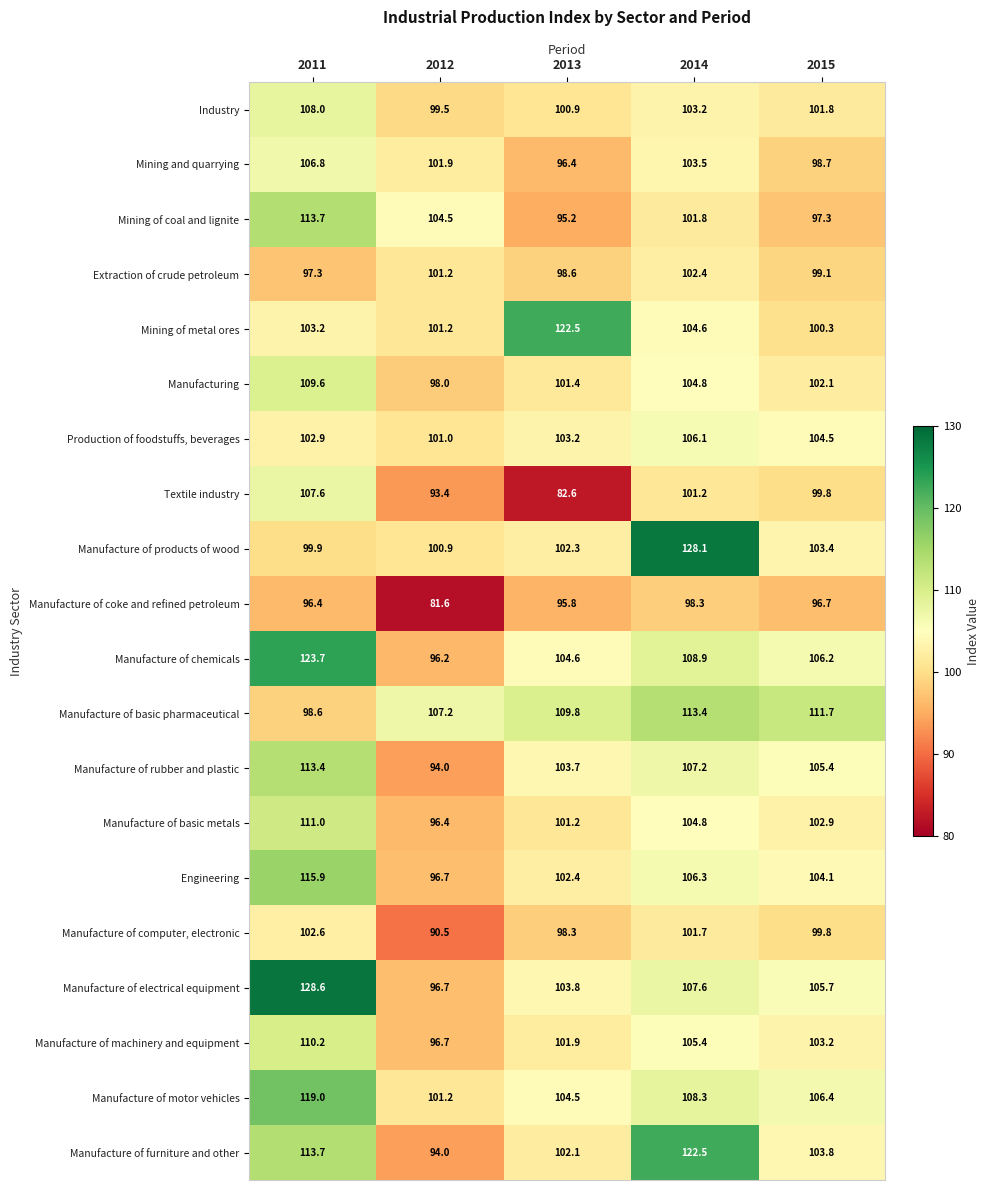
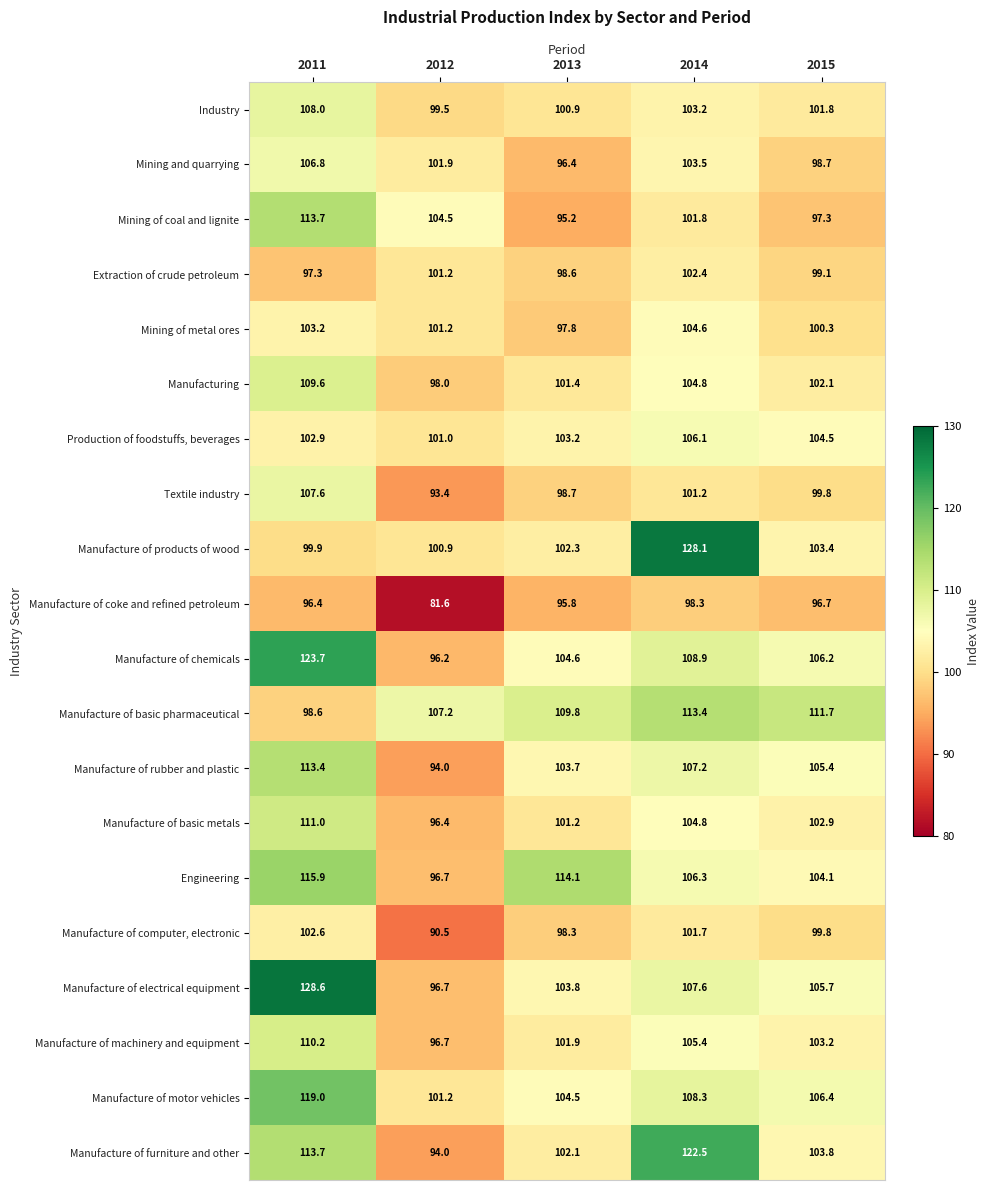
  {
    "Industry": {
      "2011": 108.0,
      "2012": 99.5,
      "2013": 100.9,
      "2014": 103.2,
      "2015": 101.8
    },
    "Mining and quarrying": {
      "2011": 106.8,
      "2012": 101.9,
      "2013": 96.4,
      "2014": 103.5,
      "2015": 98.7
    },
    "Mining of coal and lignite": {
      "2011": 113.7,
      "2012": 104.5,
      "2013": 95.2,
      "2014": 101.8,
      "2015": 97.3
    },
    "Extraction of crude petroleum": {
      "2011": 97.3,
      "2012": 101.2,
      "2013": 98.6,
      "2014": 102.4,
      "2015": 99.1
    },
    "Mining of metal ores": {
      "2011": 103.2,
      "2012": 101.2,
-     "2013": 122.5,
+     "2013": 97.8,
      "2014": 104.6,
      "2015": 100.3
    },
    "Manufacturing": {
      "2011": 109.6,
      "2012": 98.0,
      "2013": 101.4,
      "2014": 104.8,
      "2015": 102.1
    },
    "Production of foodstuffs, beverages": {
      "2011": 102.9,
      "2012": 101.0,
      "2013": 103.2,
      "2014": 106.1,
      "2015": 104.5
    },
    "Textile industry": {
      "2011": 107.6,
      "2012": 93.4,
-     "2013": 82.6,
+     "2013": 98.7,
      "2014": 101.2,
      "2015": 99.8
    },
    "Manufacture of products of wood": {
      "2011": 99.9,
      "2012": 100.9,
      "2013": 102.3,
      "2014": 128.1,
      "2015": 103.4
    },
    "Manufacture of coke and refined petroleum": {
      "2011": 96.4,
      "2012": 81.6,
      "2013": 95.8,
      "2014": 98.3,
      "2015": 96.7
    },
    "Manufacture of chemicals": {
      "2011": 123.7,
      "2012": 96.2,
      "2013": 104.6,
      "2014": 108.9,
      "2015": 106.2
    },
    "Manufacture of basic pharmaceutical": {
      "2011": 98.6,
      "2012": 107.2,
      "2013": 109.8,
      "2014": 113.4,
      "2015": 111.7
    },
    "Manufacture of rubber and plastic": {
      "2011": 113.4,
      "2012": 94.0,
      "2013": 103.7,
      "2014": 107.2,
      "2015": 105.4
    },
    "Manufacture of basic metals": {
      "2011": 111.0,
      "2012": 96.4,
      "2013": 101.2,
      "2014": 104.8,
      "2015": 102.9
    },
    "Engineering": {
      "2011": 115.9,
      "2012": 96.7,
-     "2013": 102.4,
+     "2013": 114.1,
      "2014": 106.3,
      "2015": 104.1
    },
    "Manufacture of computer, electronic": {
      "2011": 102.6,
      "2012": 90.5,
      "2013": 98.3,
      "2014": 101.7,
      "2015": 99.8
    },
    "Manufacture of electrical equipment": {
      "2011": 128.6,
      "2012": 96.7,
      "2013": 103.8,
      "2014": 107.6,
      "2015": 105.7
    },
    "Manufacture of machinery and equipment": {
      "2011": 110.2,
      "2012": 96.7,
      "2013": 101.9,
      "2014": 105.4,
      "2015": 103.2
    },
    "Manufacture of motor vehicles": {
      "2011": 119.0,
      "2012": 101.2,
      "2013": 104.5,
      "2014": 108.3,
      "2015": 106.4
    },
    "Manufacture of furniture and other": {
      "2011": 113.7,
      "2012": 94.0,
      "2013": 102.1,
      "2014": 122.5,
      "2015": 103.8
    }
  }
